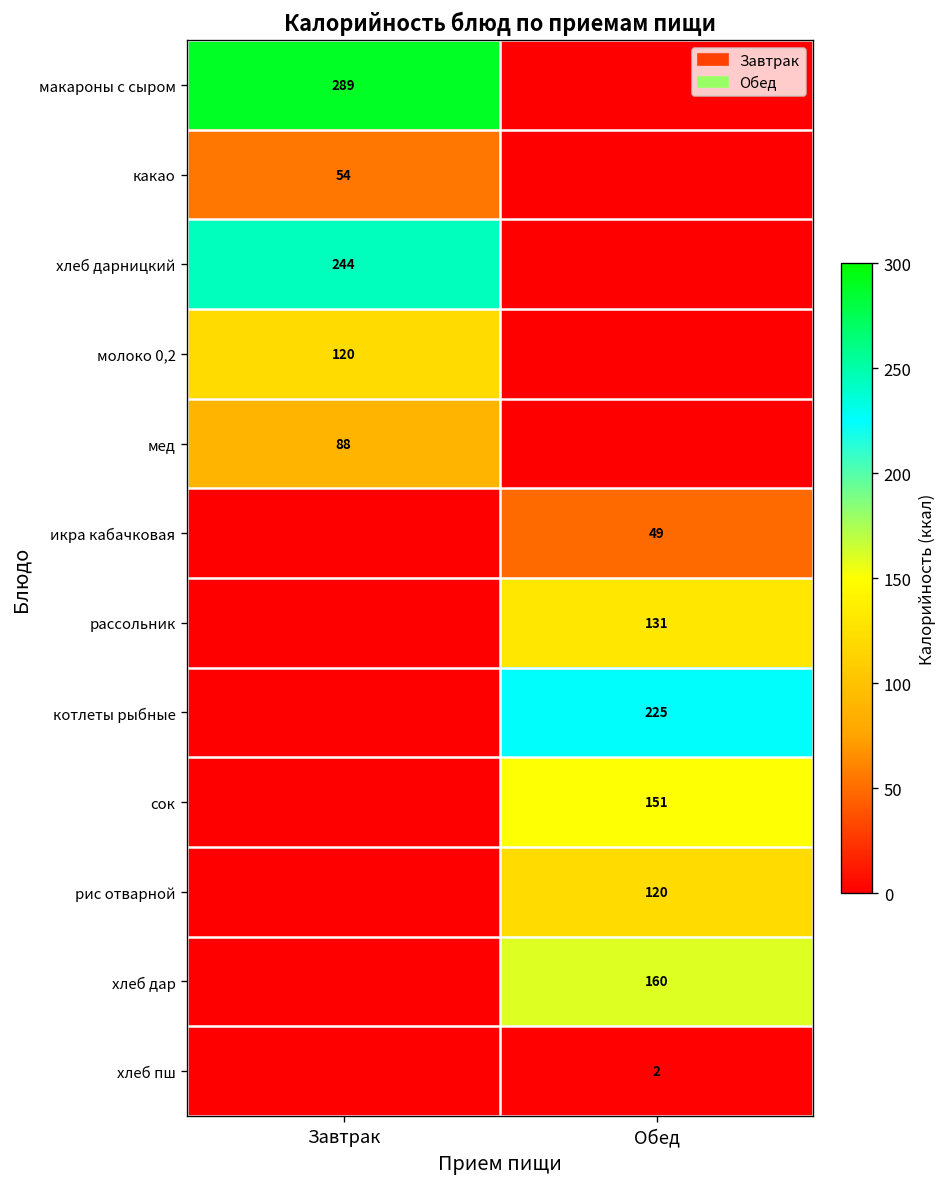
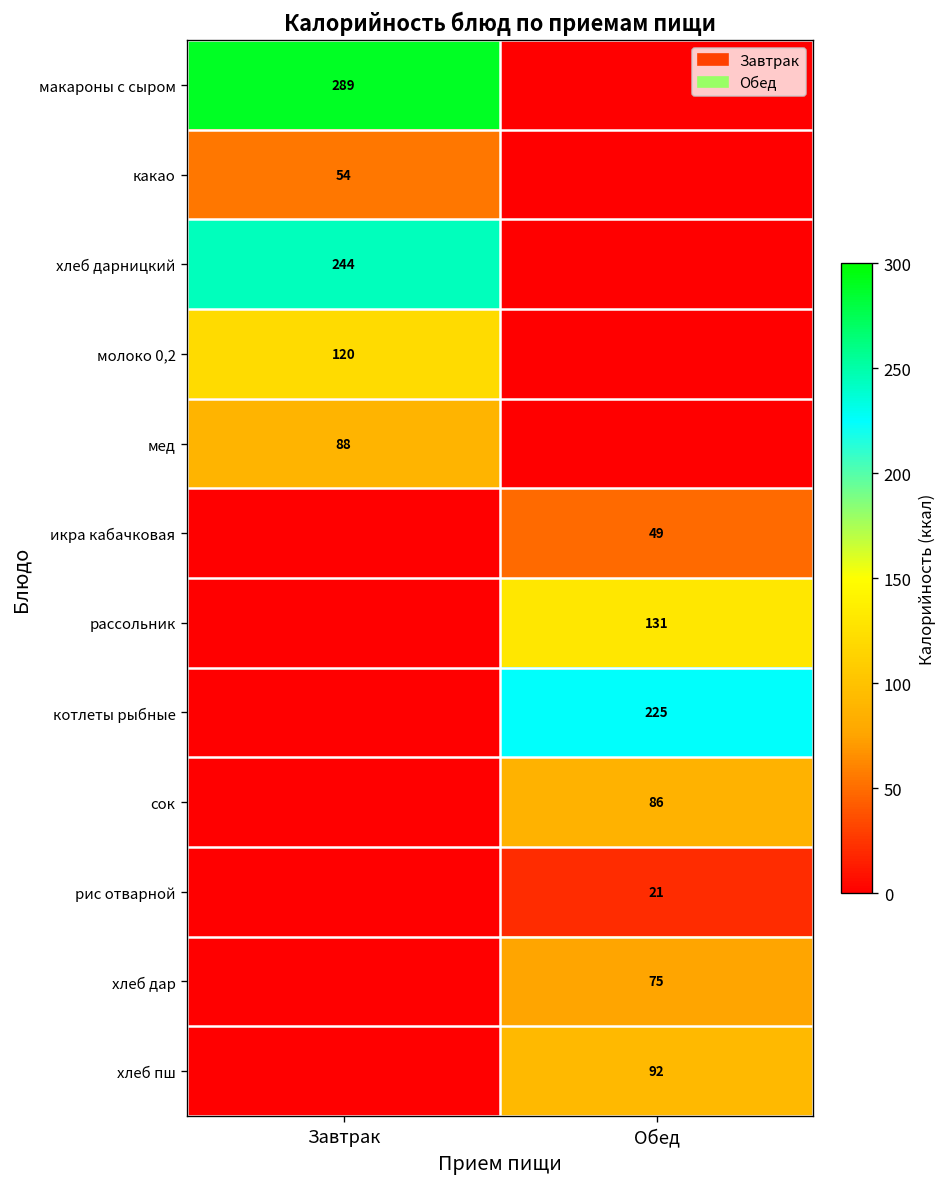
  {
    "макароны с сыром": {
      "Завтрак": 289
    },
    "какао": {
      "Завтрак": 54
    },
    "хлеб дарницкий": {
      "Завтрак": 244
    },
    "молоко 0,2": {
      "Завтрак": 120
    },
    "мед": {
      "Завтрак": 88
    },
    "икра кабачковая": {
      "Обед": 49
    },
    "рассольник": {
      "Обед": 131
    },
    "котлеты рыбные": {
      "Обед": 225
    },
    "сок": {
-     "Обед": 151
+     "Обед": 86
    },
    "рис отварной": {
-     "Обед": 120
+     "Обед": 21
    },
    "хлеб дар": {
-     "Обед": 160
+     "Обед": 75
    },
    "хлеб пш": {
-     "Обед": 2
+     "Обед": 92
    }
  }
